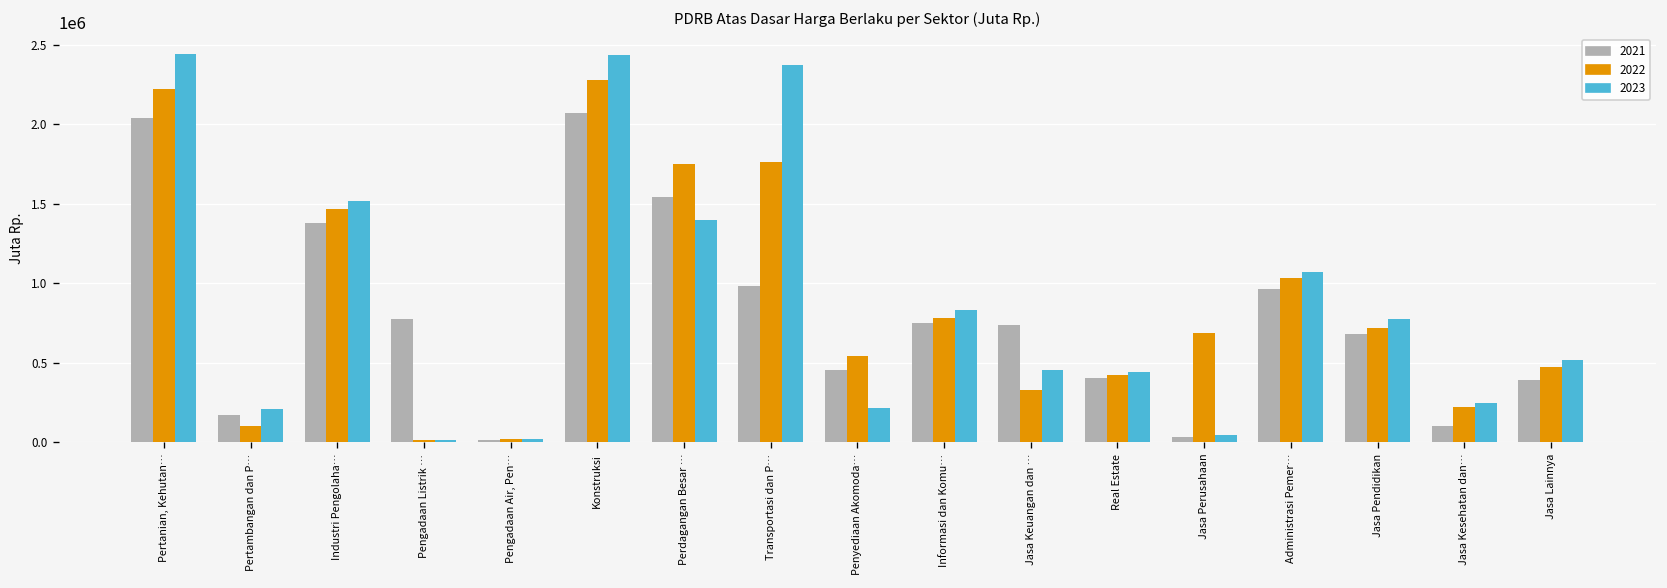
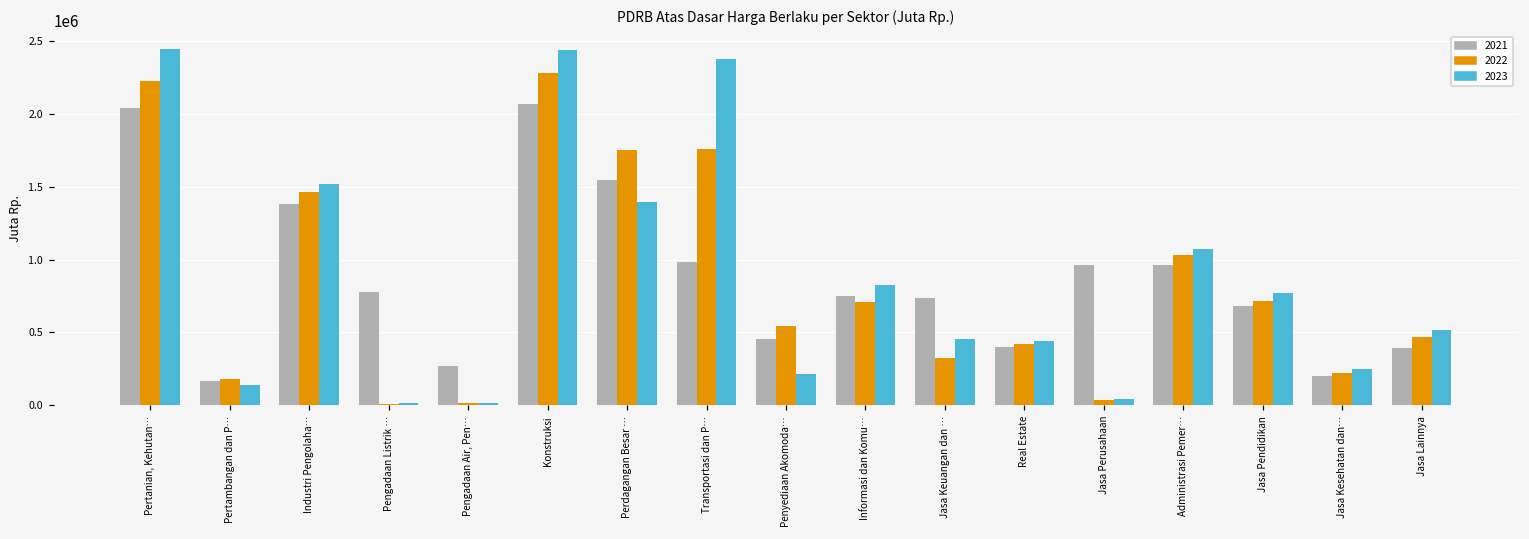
  {
    "2021": {
      "Pertanian, Kehutan…": 2040000,
      "Pertambangan dan P…": 170000,
      "Industri Pengolaha…": 1380000,
      "Pengadaan Listrik …": 770000,
-     "Pengadaan Air, Pen…": 20000,
+     "Pengadaan Air, Pen…": 270000,
      "Konstruksi": 2070000,
      "Perdagangan Besar …": 1550000,
      "Transportasi dan P…": 980000,
      "Penyediaan Akomoda…": 450000,
      "Informasi dan Komu…": 750000,
      "Jasa Keuangan dan …": 740000,
      "Real Estate": 400000,
-     "Jasa Perusahaan": 40000,
+     "Jasa Perusahaan": 960000,
      "Administrasi Pemer…": 960000,
      "Jasa Pendidikan": 680000,
-     "Jasa Kesehatan dan…": 100000,
+     "Jasa Kesehatan dan…": 200000,
      "Jasa Lainnya": 390000
    },
    "2022": {
      "Pertanian, Kehutan…": 2220000,
-     "Pertambangan dan P…": 100000,
+     "Pertambangan dan P…": 180000,
      "Industri Pengolaha…": 1460000,
      "Konstruksi": 2280000,
      "Perdagangan Besar …": 1750000,
      "Transportasi dan P…": 1760000,
      "Penyediaan Akomoda…": 540000,
-     "Informasi dan Komu…": 780000,
+     "Informasi dan Komu…": 710000,
      "Jasa Keuangan dan …": 330000,
      "Real Estate": 420000,
-     "Jasa Perusahaan": 690000,
+     "Jasa Perusahaan": 40000,
      "Administrasi Pemer…": 1030000,
      "Jasa Pendidikan": 720000,
      "Jasa Kesehatan dan…": 220000,
      "Jasa Lainnya": 470000
    },
    "2023": {
      "Pertanian, Kehutan…": 2440000,
-     "Pertambangan dan P…": 210000,
+     "Pertambangan dan P…": 140000,
      "Industri Pengolaha…": 1520000,
      "Konstruksi": 2440000,
      "Perdagangan Besar …": 1400000,
      "Transportasi dan P…": 2370000,
      "Penyediaan Akomoda…": 220000,
      "Informasi dan Komu…": 830000,
      "Jasa Keuangan dan …": 460000,
      "Real Estate": 440000,
      "Jasa Perusahaan": 40000,
      "Administrasi Pemer…": 1070000,
      "Jasa Pendidikan": 770000,
      "Jasa Kesehatan dan…": 250000,
      "Jasa Lainnya": 520000
    }
  }
